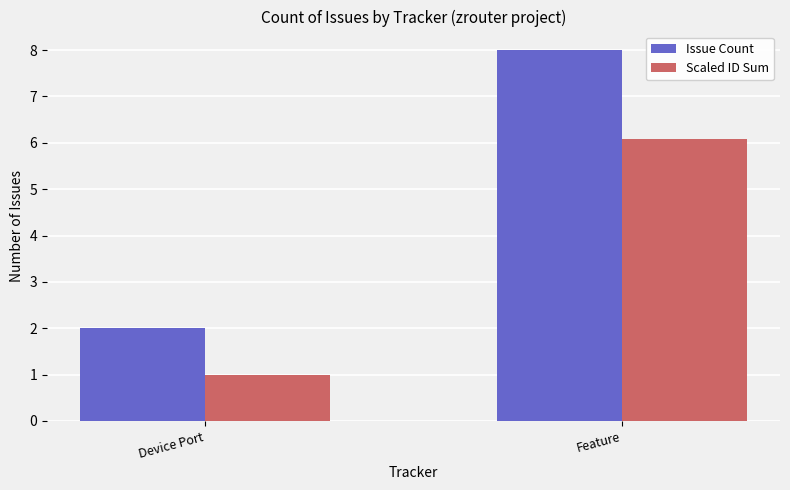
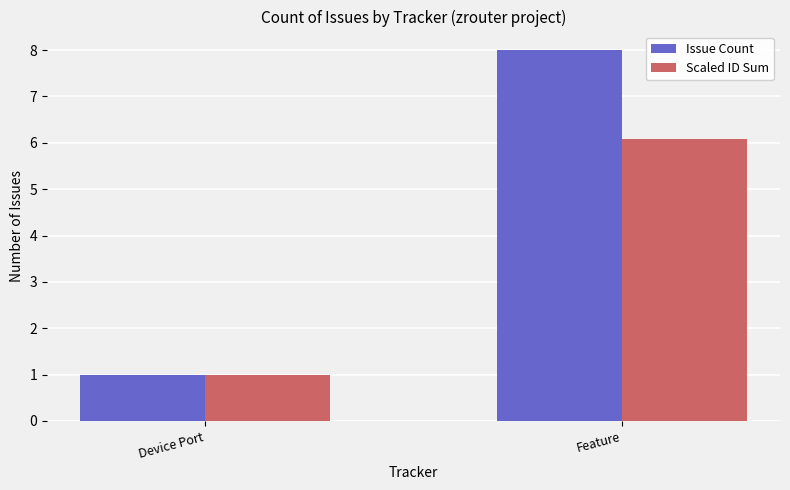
  {
    "Issue Count": {
-     "Device Port": 2,
+     "Device Port": 1,
      "Feature": 8
    },
    "Scaled ID Sum": {
      "Device Port": 1,
      "Feature": 6.1
    }
  }
